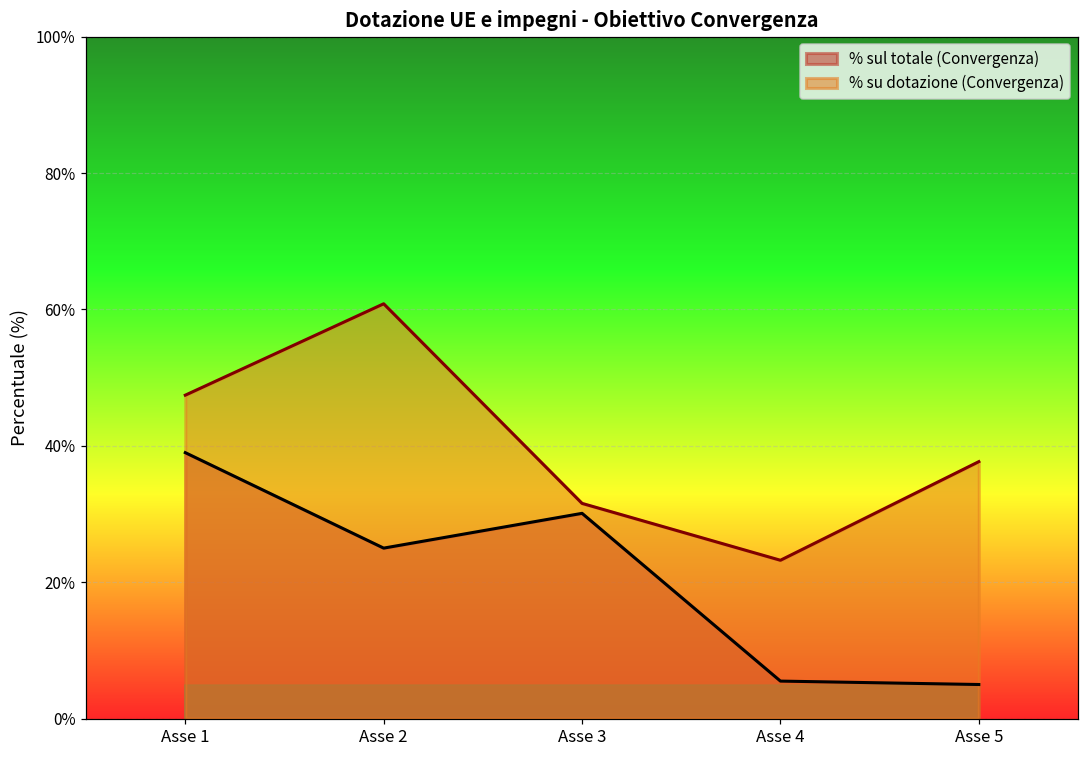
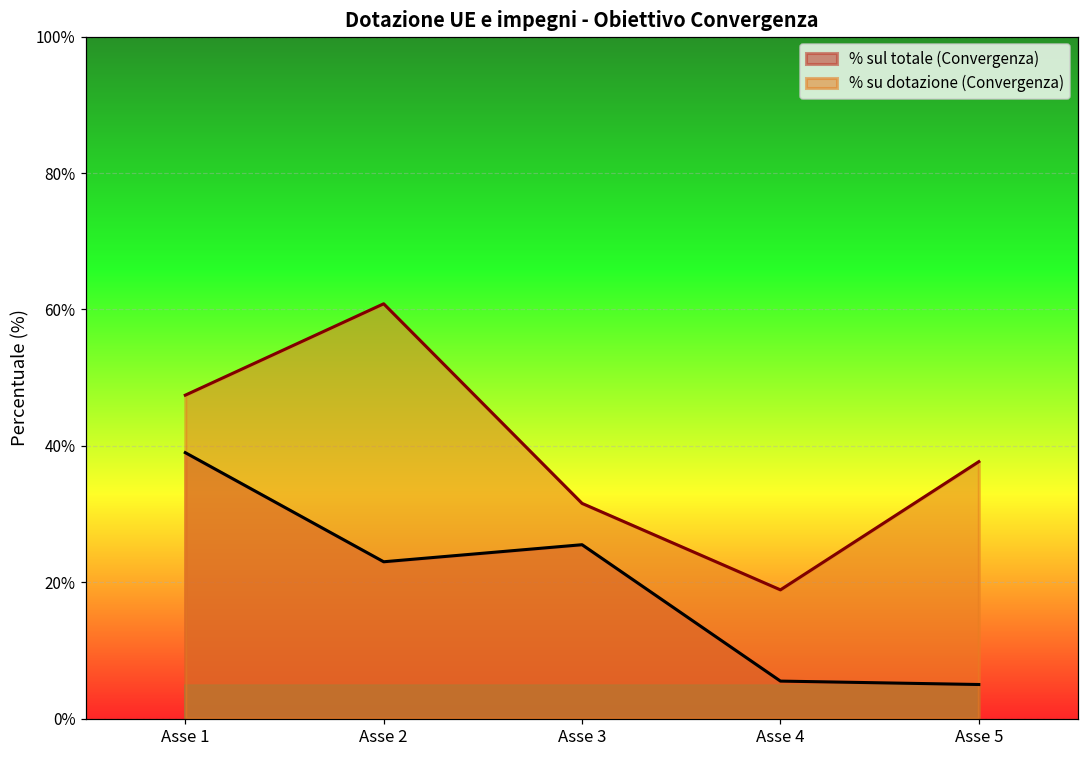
  {
    "% sul totale (Convergenza)": {
      "Asse 1": "39%",
-     "Asse 2": "25%",
-     "Asse 3": "30%",
+     "Asse 2": "23%",
+     "Asse 3": "26%",
      "Asse 4": "6%"
    },
    "% su dotazione (Convergenza)": {
      "Asse 1": "47%",
      "Asse 2": "61%",
      "Asse 3": "32%",
-     "Asse 4": "23%",
+     "Asse 4": "19%",
      "Asse 5": "38%"
    }
  }
